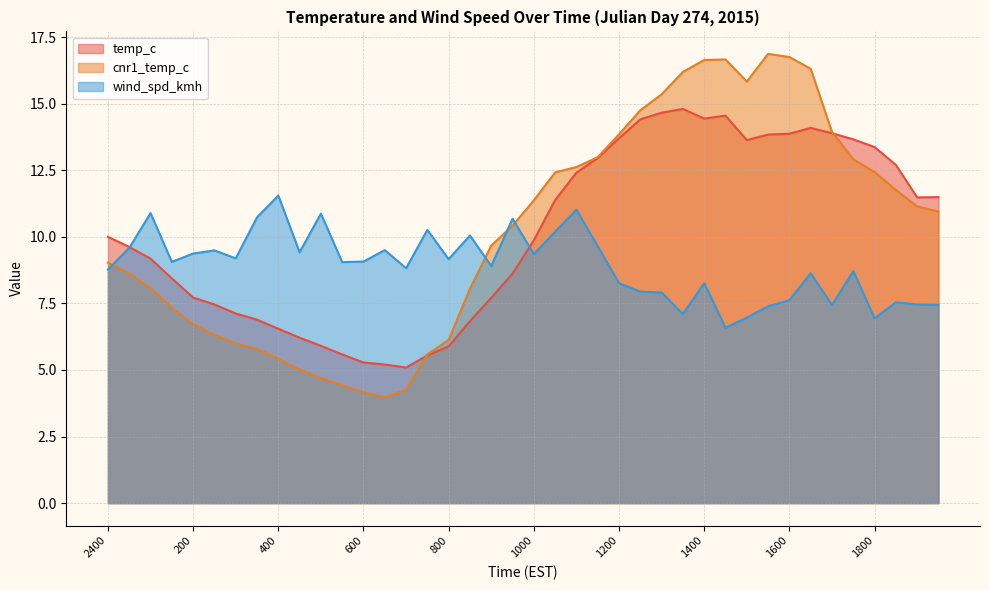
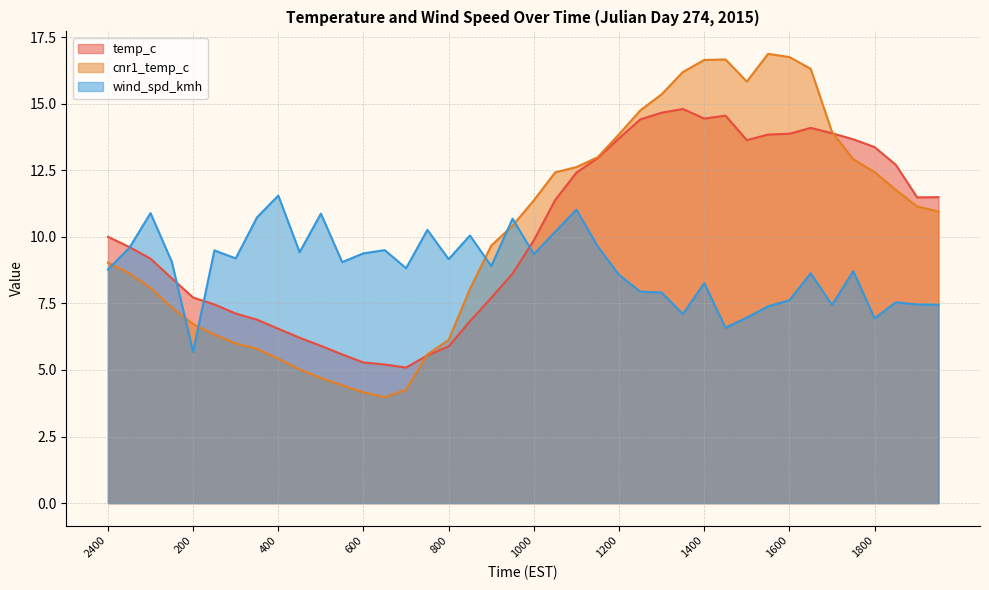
  {
    "wind_spd_kmh": {
      "2400": 8.8,
-     "200": 9.4,
+     "200": 5.7,
      "400": 11.6,
-     "600": 9.1,
+     "600": 9.4,
      "800": 9.2,
      "1000": 9.4,
-     "1200": 8.3,
+     "1200": 8.6,
      "1400": 8.3,
      "1600": 7.6,
      "1800": 6.9
    }
  }
